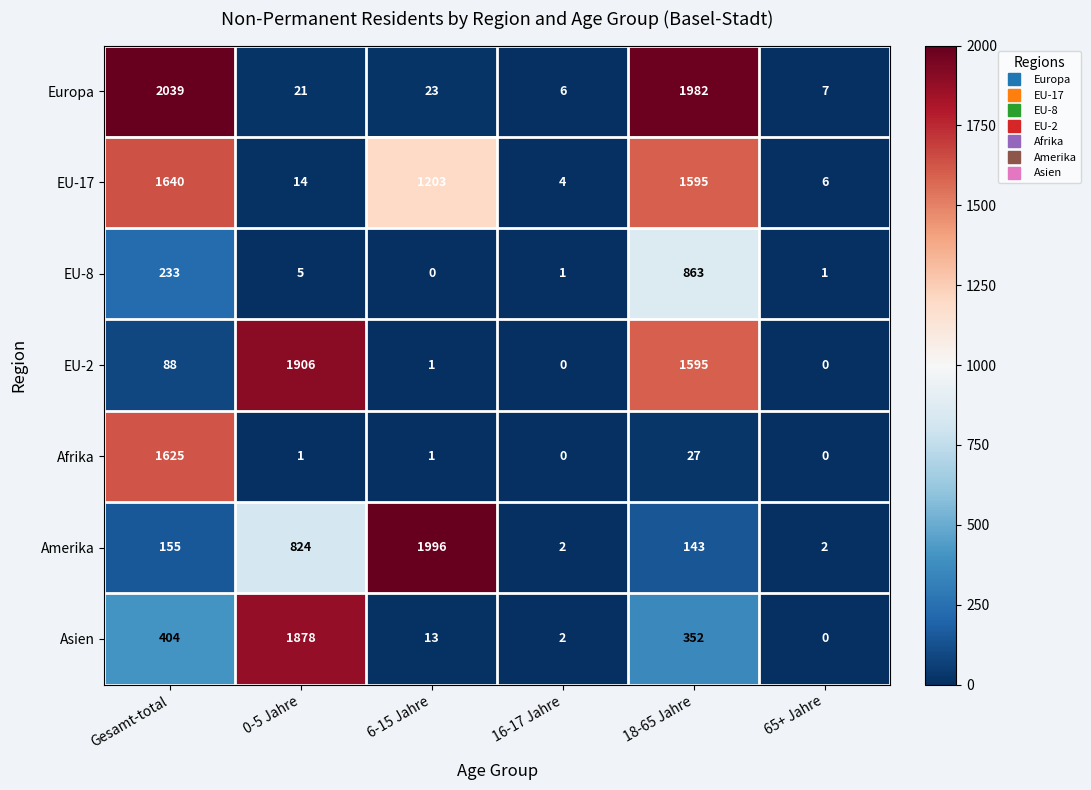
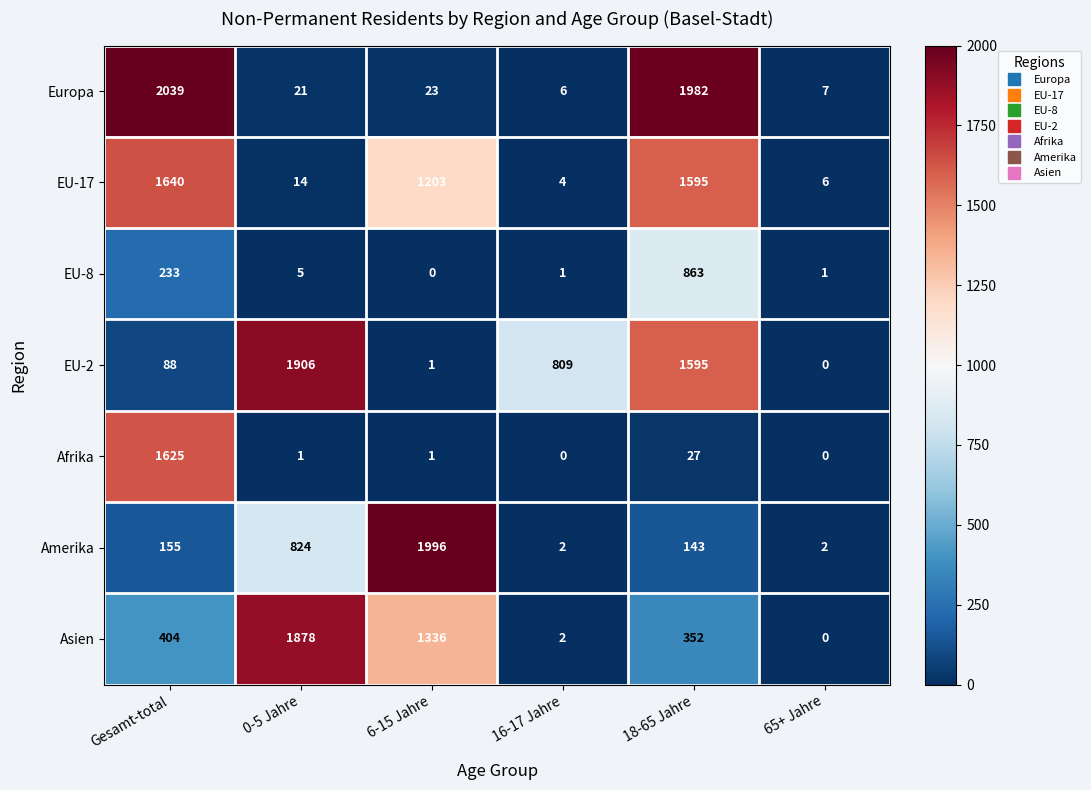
  {
    "Europa": {
      "Gesamt-total": 2039,
      "0-5 Jahre": 21,
      "6-15 Jahre": 23,
      "16-17 Jahre": 6,
      "18-65 Jahre": 1982,
      "65+ Jahre": 7
    },
    "EU-17": {
      "Gesamt-total": 1640,
      "0-5 Jahre": 14,
      "6-15 Jahre": 1203,
      "16-17 Jahre": 4,
      "18-65 Jahre": 1595,
      "65+ Jahre": 6
    },
    "EU-8": {
      "Gesamt-total": 233,
      "0-5 Jahre": 5,
      "6-15 Jahre": 0,
      "16-17 Jahre": 1,
      "18-65 Jahre": 863,
      "65+ Jahre": 1
    },
    "EU-2": {
      "Gesamt-total": 88,
      "0-5 Jahre": 1906,
      "6-15 Jahre": 1,
-     "16-17 Jahre": 0,
+     "16-17 Jahre": 809,
      "18-65 Jahre": 1595,
      "65+ Jahre": 0
    },
    "Afrika": {
      "Gesamt-total": 1625,
      "0-5 Jahre": 1,
      "6-15 Jahre": 1,
      "16-17 Jahre": 0,
      "18-65 Jahre": 27,
      "65+ Jahre": 0
    },
    "Amerika": {
      "Gesamt-total": 155,
      "0-5 Jahre": 824,
      "6-15 Jahre": 1996,
      "16-17 Jahre": 2,
      "18-65 Jahre": 143,
      "65+ Jahre": 2
    },
    "Asien": {
      "Gesamt-total": 404,
      "0-5 Jahre": 1878,
-     "6-15 Jahre": 13,
+     "6-15 Jahre": 1336,
      "16-17 Jahre": 2,
      "18-65 Jahre": 352,
      "65+ Jahre": 0
    }
  }
